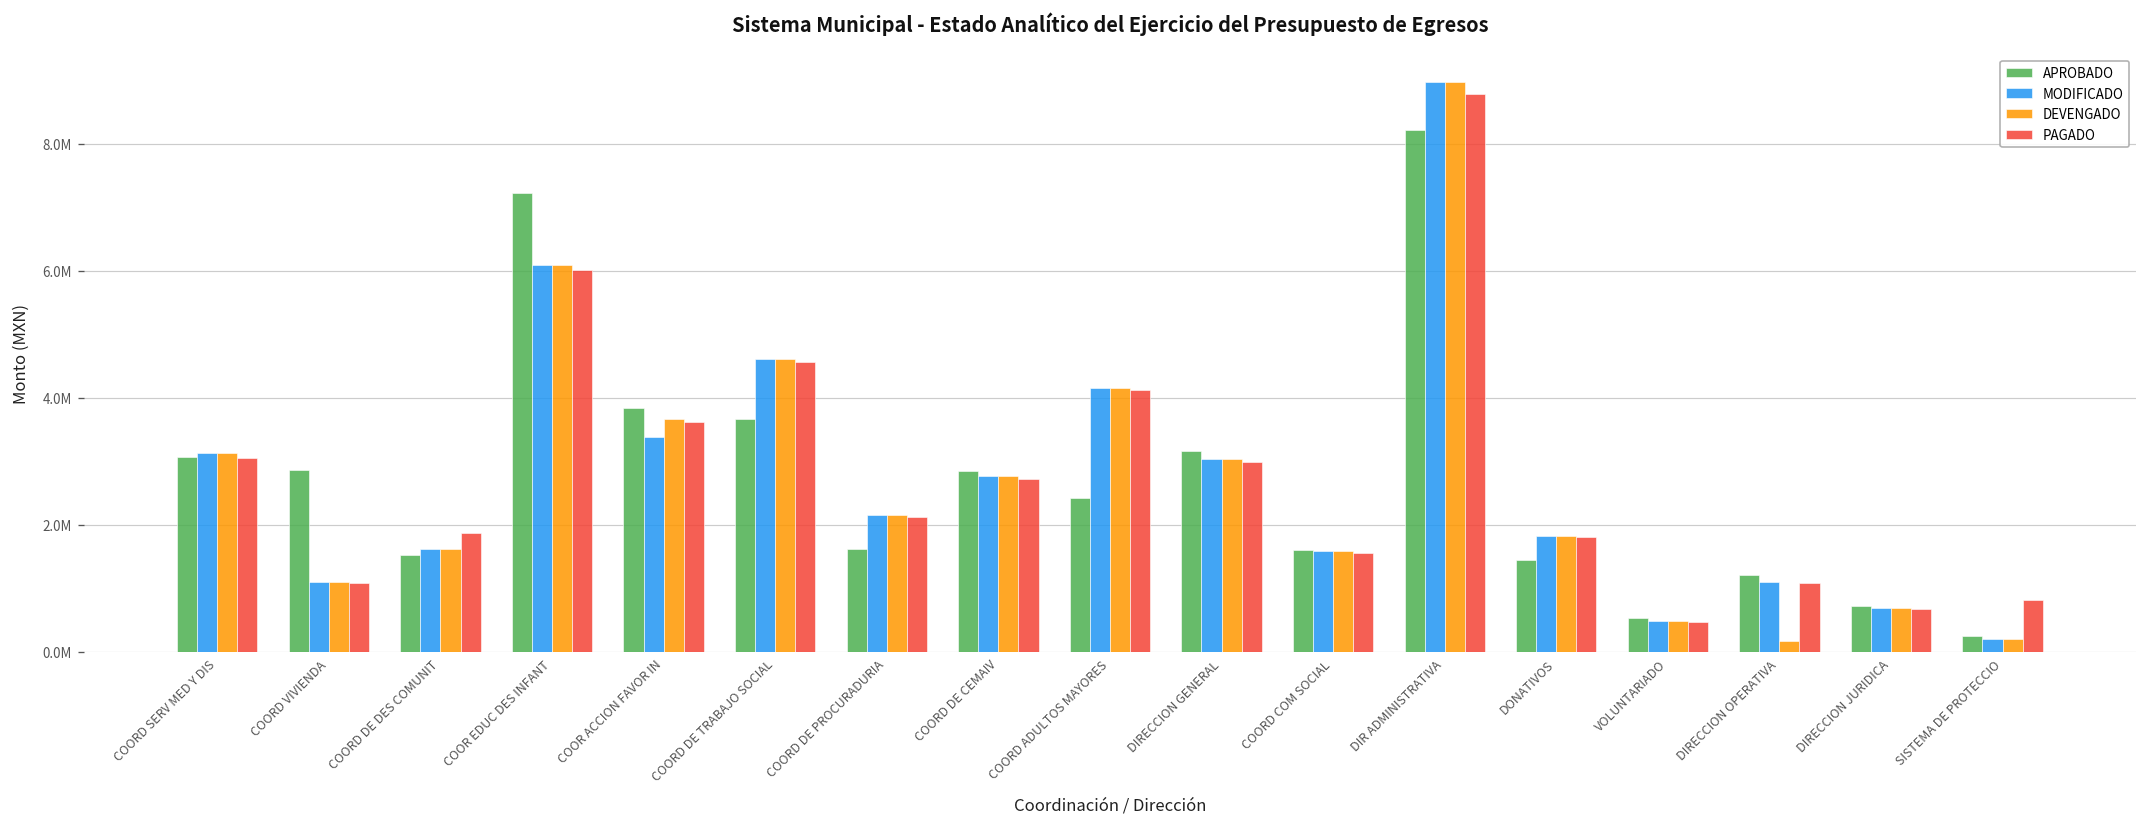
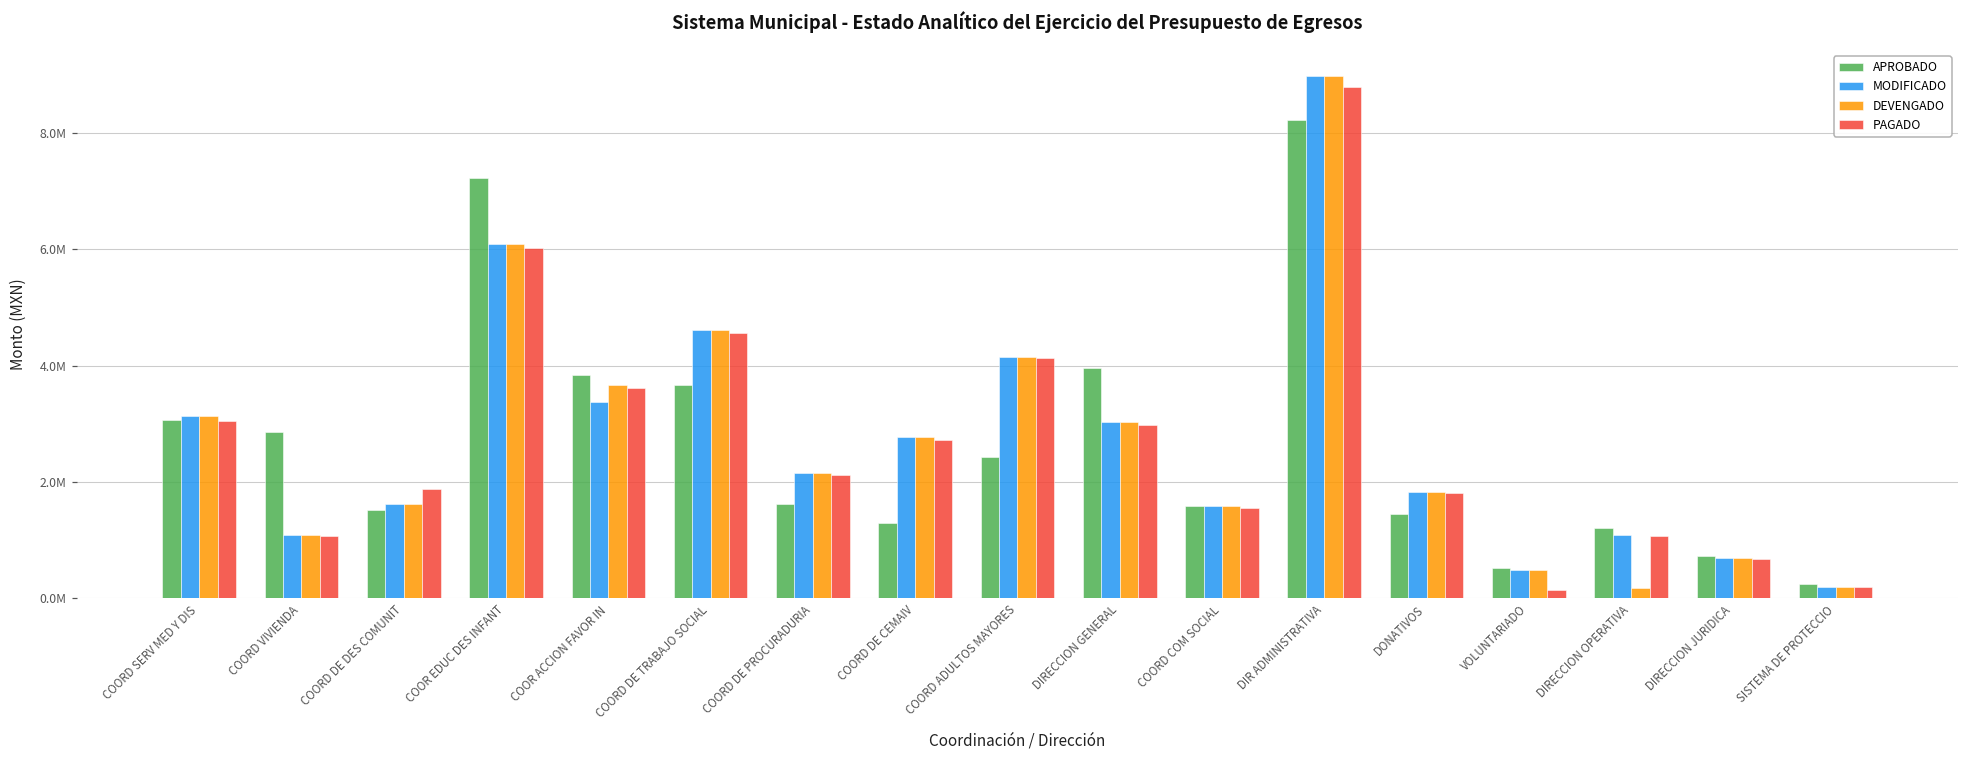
  {
    "APROBADO": {
      "COORD SERV MED Y DIS": 3100000,
      "COORD VIVIENDA": 2900000,
      "COORD DE DES COMUNIT": 1500000,
      "COOR EDUC DES INFANT": 7200000,
      "COOR ACCION FAVOR IN": 3800000,
      "COORD DE TRABAJO SOCIAL": 3700000,
      "COORD DE PROCURADURIA": 1600000,
-     "COORD DE CEMAIV": 2800000,
+     "COORD DE CEMAIV": 1300000,
      "COORD ADULTOS MAYORES": 2400000,
-     "DIRECCION GENERAL": 3200000,
+     "DIRECCION GENERAL": 4000000,
      "COORD COM SOCIAL": 1600000,
      "DIR ADMINISTRATIVA": 8200000,
      "DONATIVOS": 1400000,
      "VOLUNTARIADO": 500000,
      "DIRECCION OPERATIVA": 1200000,
      "DIRECCION JURIDICA": 700000,
      "SISTEMA DE PROTECCIO": 300000
    },
    "MODIFICADO": {
      "COORD SERV MED Y DIS": 3100000,
      "COORD VIVIENDA": 1100000,
      "COORD DE DES COMUNIT": 1600000,
      "COOR EDUC DES INFANT": 6100000,
      "COOR ACCION FAVOR IN": 3400000,
      "COORD DE TRABAJO SOCIAL": 4600000,
      "COORD DE PROCURADURIA": 2200000,
      "COORD DE CEMAIV": 2800000,
      "COORD ADULTOS MAYORES": 4200000,
      "DIRECCION GENERAL": 3000000,
      "COORD COM SOCIAL": 1600000,
      "DIR ADMINISTRATIVA": 9000000,
      "DONATIVOS": 1800000,
      "VOLUNTARIADO": 500000,
      "DIRECCION OPERATIVA": 1100000,
      "DIRECCION JURIDICA": 700000,
      "SISTEMA DE PROTECCIO": 200000
    },
    "DEVENGADO": {
      "COORD SERV MED Y DIS": 3100000,
      "COORD VIVIENDA": 1100000,
      "COORD DE DES COMUNIT": 1600000,
      "COOR EDUC DES INFANT": 6100000,
      "COOR ACCION FAVOR IN": 3700000,
      "COORD DE TRABAJO SOCIAL": 4600000,
      "COORD DE PROCURADURIA": 2200000,
      "COORD DE CEMAIV": 2800000,
      "COORD ADULTOS MAYORES": 4200000,
      "DIRECCION GENERAL": 3000000,
      "COORD COM SOCIAL": 1600000,
      "DIR ADMINISTRATIVA": 9000000,
      "DONATIVOS": 1800000,
      "VOLUNTARIADO": 500000,
      "DIRECCION OPERATIVA": 200000,
      "DIRECCION JURIDICA": 700000,
      "SISTEMA DE PROTECCIO": 200000
    },
    "PAGADO": {
      "COORD SERV MED Y DIS": 3000000,
      "COORD VIVIENDA": 1100000,
      "COORD DE DES COMUNIT": 1900000,
      "COOR EDUC DES INFANT": 6000000,
      "COOR ACCION FAVOR IN": 3600000,
      "COORD DE TRABAJO SOCIAL": 4600000,
      "COORD DE PROCURADURIA": 2100000,
      "COORD DE CEMAIV": 2700000,
      "COORD ADULTOS MAYORES": 4100000,
      "DIRECCION GENERAL": 3000000,
      "COORD COM SOCIAL": 1600000,
      "DIR ADMINISTRATIVA": 8800000,
      "DONATIVOS": 1800000,
-     "VOLUNTARIADO": 500000,
+     "VOLUNTARIADO": 100000,
      "DIRECCION OPERATIVA": 1100000,
      "DIRECCION JURIDICA": 700000,
-     "SISTEMA DE PROTECCIO": 800000
+     "SISTEMA DE PROTECCIO": 200000
    }
  }
